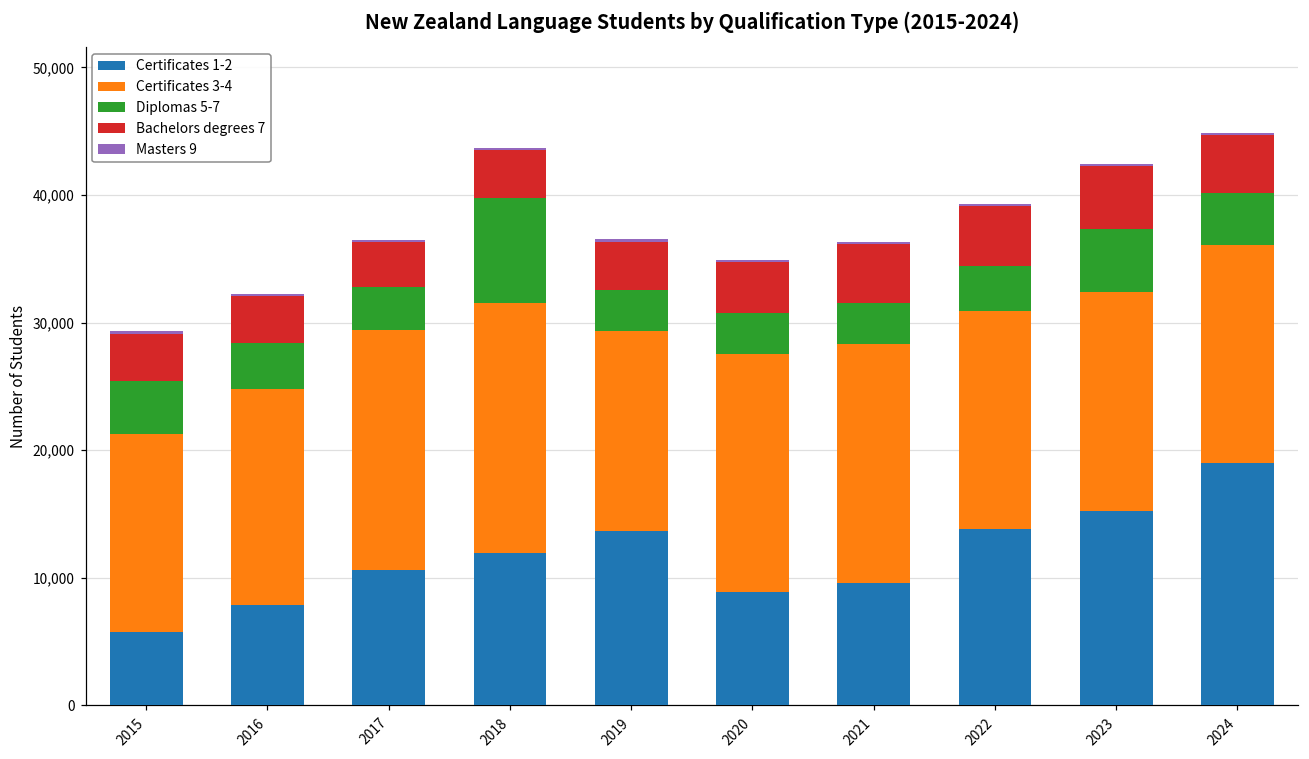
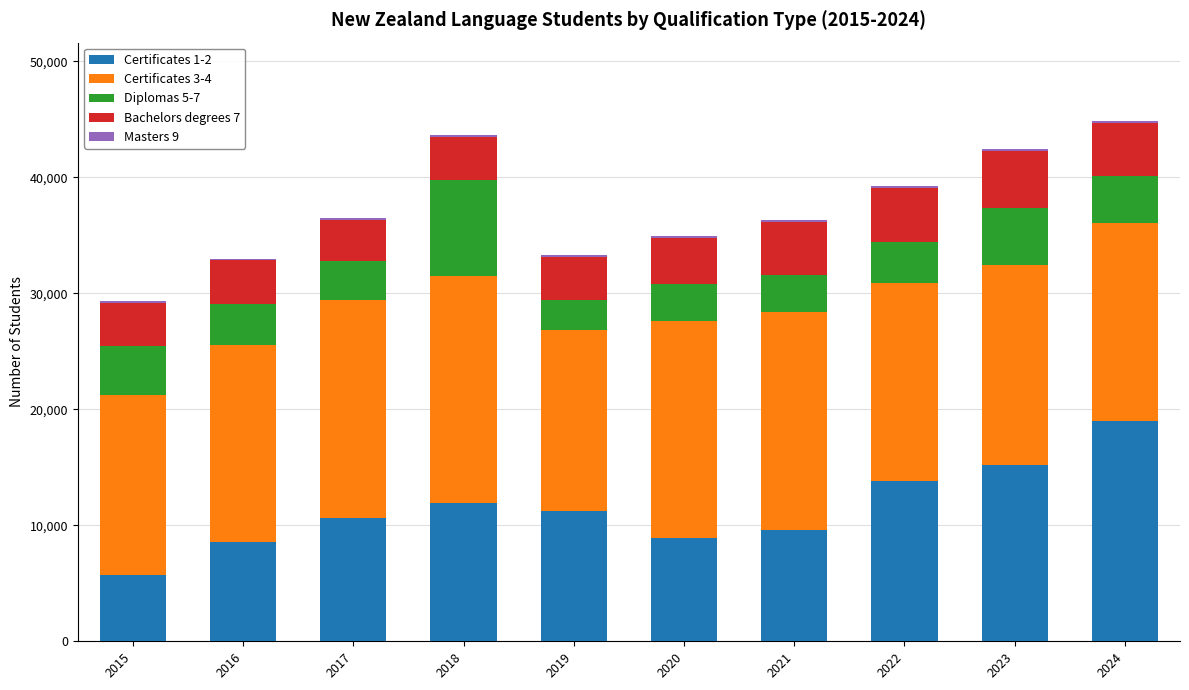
  {
    "Certificates 1-2": {
      "2015": "5,700",
-     "2016": "7,800",
+     "2016": "8,600",
      "2017": "10,700",
      "2018": "11,900",
-     "2019": "13,700",
+     "2019": "11,200",
      "2020": "8,900",
      "2021": "9,600",
      "2022": "13,800",
      "2023": "15,200",
      "2024": "19,000"
    },
    "Certificates 3-4": {
      "2015": "15,500",
      "2016": "17,000",
      "2017": "18,800",
      "2018": "19,600",
      "2019": "15,600",
      "2020": "18,700",
      "2021": "18,800",
      "2022": "17,100",
      "2023": "17,200",
      "2024": "17,100"
    },
    "Diplomas 5-7": {
      "2015": "4,200",
      "2016": "3,600",
      "2017": "3,400",
      "2018": "8,200",
-     "2019": "3,300",
+     "2019": "2,500",
      "2020": "3,200",
      "2021": "3,200",
      "2022": "3,500",
      "2023": "4,900",
      "2024": "4,100"
    },
    "Bachelors degrees 7": {
      "2015": "3,700",
      "2016": "3,700",
      "2017": "3,600",
      "2018": "3,700",
      "2019": "3,700",
      "2020": "4,000",
      "2021": "4,600",
      "2022": "4,700",
      "2023": "4,900",
      "2024": "4,600"
    },
    "Masters 9": {
      "2015": "200",
      "2019": "200"
    }
  }
